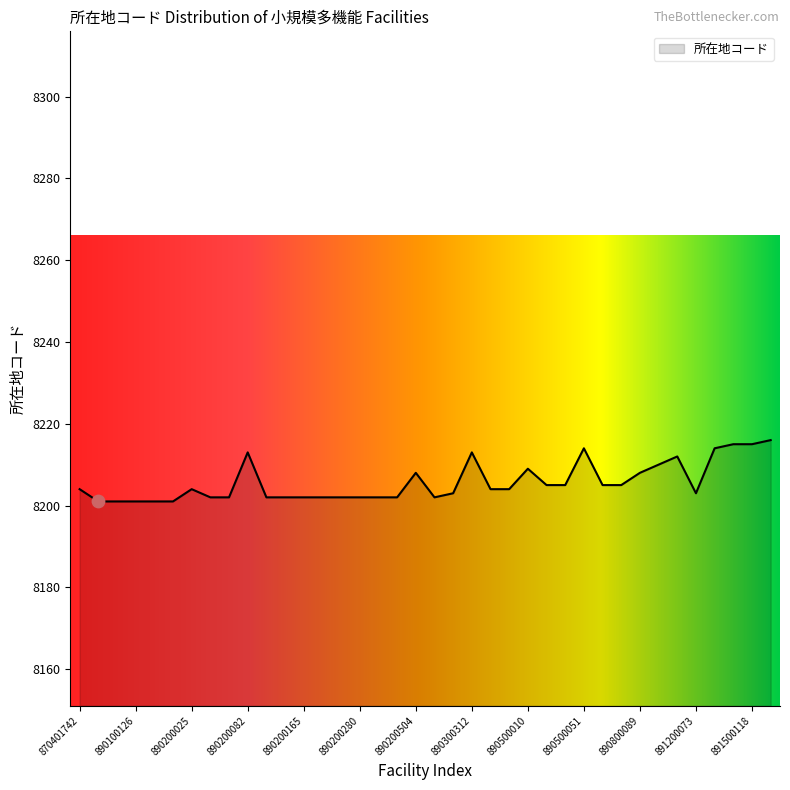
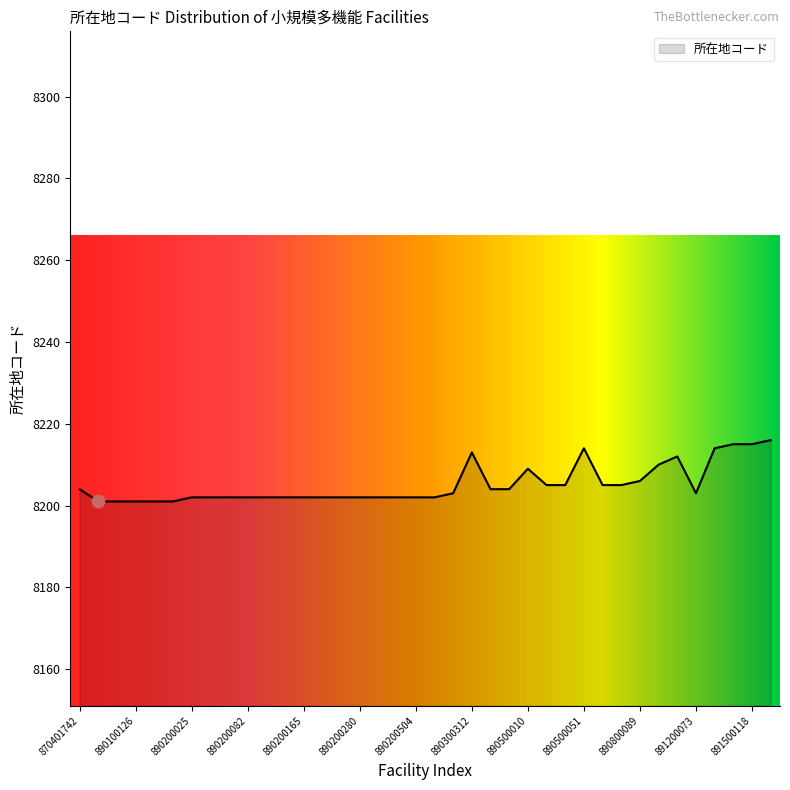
  {
    "所在地コード": {
      "870401742": 8204,
      "890100126": 8201,
-     "890200025": 8204,
-     "890200082": 8213,
+     "890200025": 8202,
+     "890200082": 8202,
      "890200165": 8202,
      "890200280": 8202,
-     "890200504": 8208,
+     "890200504": 8202,
      "890300312": 8213,
      "890500010": 8209,
      "890500051": 8214,
-     "890800089": 8208,
+     "890800089": 8206,
      "891200073": 8203,
      "891500118": 8215
    }
  }
